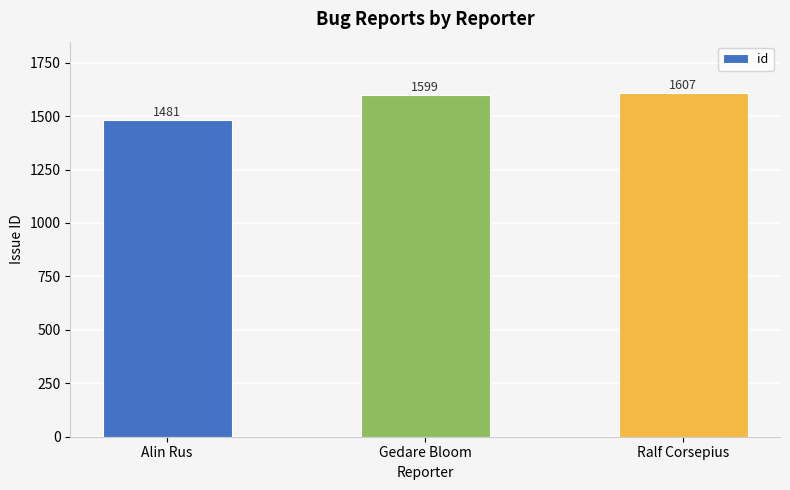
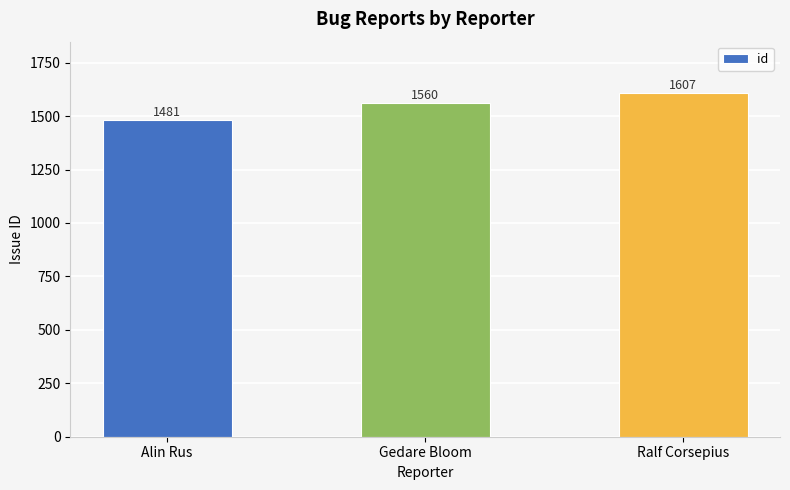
  {
    "Alin Rus": 1481,
-   "Gedare Bloom": 1599,
+   "Gedare Bloom": 1560,
    "Ralf Corsepius": 1607
  }
